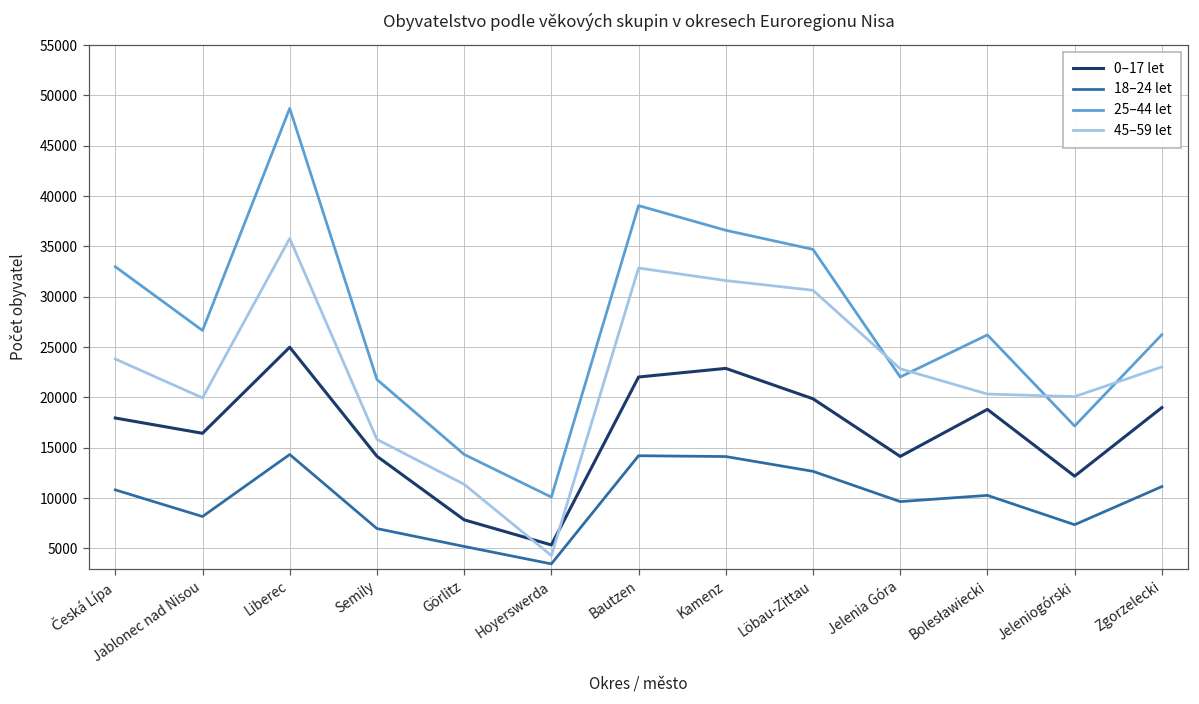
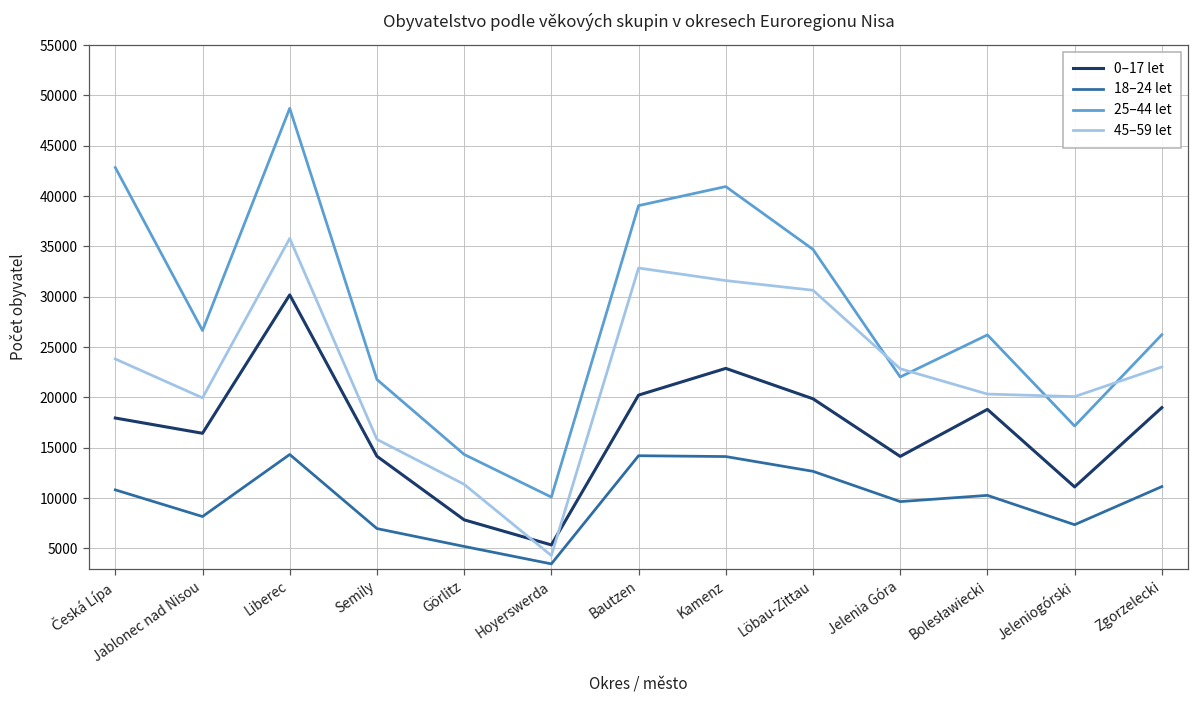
  {
    "0–17 let": {
      "Česká Lípa": 18000,
      "Jablonec nad Nisou": 16000,
-     "Liberec": 25000,
+     "Liberec": 30000,
      "Semily": 14000,
      "Görlitz": 8000,
      "Hoyerswerda": 5000,
-     "Bautzen": 22000,
+     "Bautzen": 20000,
      "Kamenz": 23000,
      "Löbau-Zittau": 20000,
      "Jelenia Góra": 14000,
      "Bolesławiecki": 19000,
-     "Jeleniogórski": 12000,
+     "Jeleniogórski": 11000,
      "Zgorzelecki": 19000
    },
    "18–24 let": {
      "Česká Lípa": 11000,
      "Jablonec nad Nisou": 8000,
      "Liberec": 14000,
      "Semily": 7000,
      "Görlitz": 5000,
      "Hoyerswerda": 3000,
      "Bautzen": 14000,
      "Kamenz": 14000,
      "Löbau-Zittau": 13000,
      "Jelenia Góra": 10000,
      "Bolesławiecki": 10000,
      "Jeleniogórski": 7000,
      "Zgorzelecki": 11000
    },
    "25–44 let": {
-     "Česká Lípa": 33000,
+     "Česká Lípa": 43000,
      "Jablonec nad Nisou": 27000,
      "Liberec": 49000,
      "Semily": 22000,
      "Görlitz": 14000,
      "Hoyerswerda": 10000,
      "Bautzen": 39000,
-     "Kamenz": 37000,
+     "Kamenz": 41000,
      "Löbau-Zittau": 35000,
      "Jelenia Góra": 22000,
      "Bolesławiecki": 26000,
      "Jeleniogórski": 17000,
      "Zgorzelecki": 26000
    },
    "45–59 let": {
      "Česká Lípa": 24000,
      "Jablonec nad Nisou": 20000,
      "Liberec": 36000,
      "Semily": 16000,
      "Görlitz": 11000,
      "Hoyerswerda": 4000,
      "Bautzen": 33000,
      "Kamenz": 32000,
      "Löbau-Zittau": 31000,
      "Jelenia Góra": 23000,
      "Bolesławiecki": 20000,
      "Jeleniogórski": 20000,
      "Zgorzelecki": 23000
    }
  }
